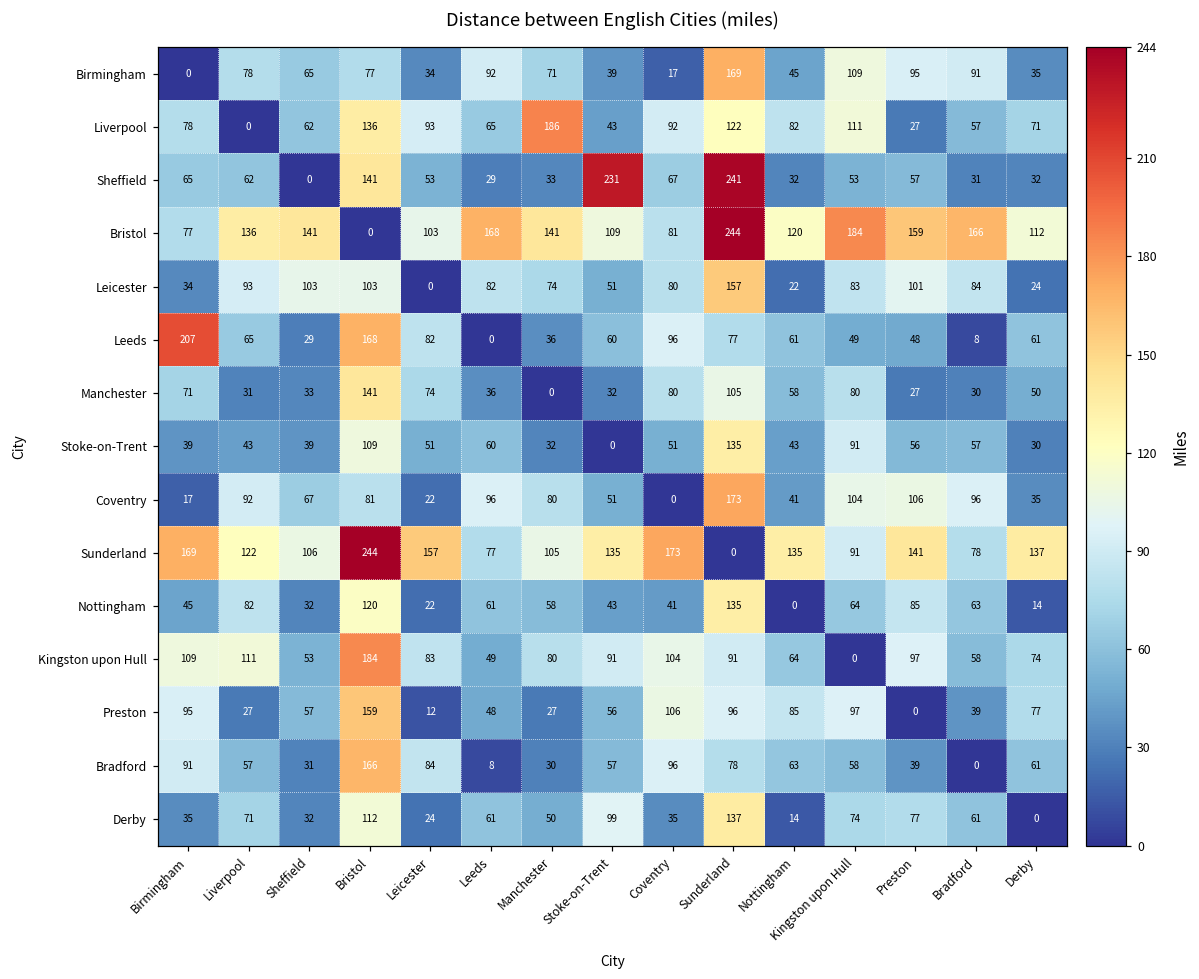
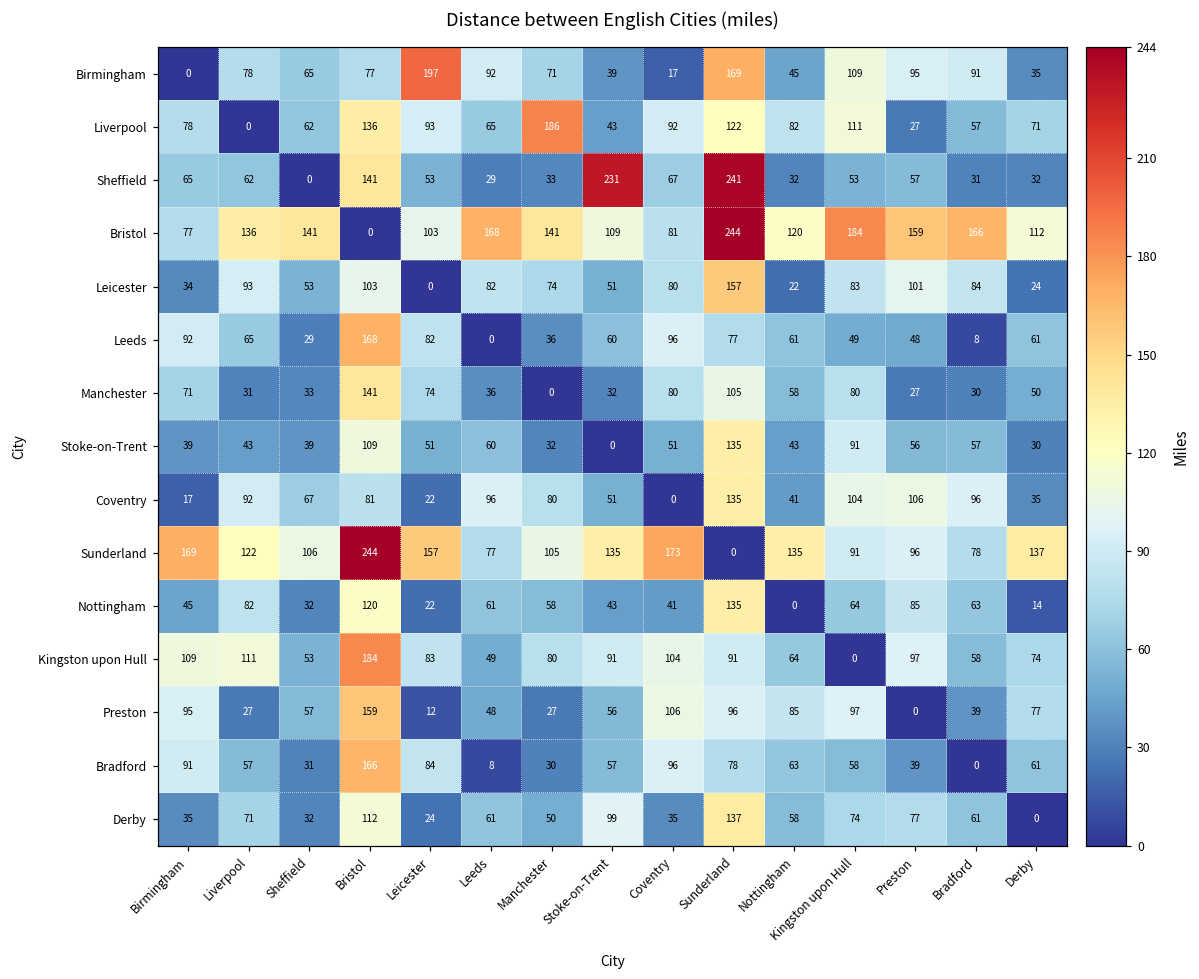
  {
    "Birmingham": {
      "Birmingham": 0,
      "Liverpool": 78,
      "Sheffield": 65,
      "Bristol": 77,
-     "Leicester": 34,
+     "Leicester": 197,
      "Leeds": 92,
      "Manchester": 71,
      "Stoke-on-Trent": 39,
      "Coventry": 17,
      "Sunderland": 169,
      "Nottingham": 45,
      "Kingston upon Hull": 109,
      "Preston": 95,
      "Bradford": 91,
      "Derby": 35
    },
    "Leicester": {
      "Birmingham": 34,
      "Liverpool": 93,
-     "Sheffield": 103,
+     "Sheffield": 53,
      "Bristol": 103,
      "Leicester": 0,
      "Leeds": 82,
      "Manchester": 74,
      "Stoke-on-Trent": 51,
      "Coventry": 80,
      "Sunderland": 157,
      "Nottingham": 22,
      "Kingston upon Hull": 83,
      "Preston": 101,
      "Bradford": 84,
      "Derby": 24
    },
    "Leeds": {
-     "Birmingham": 207,
+     "Birmingham": 92,
      "Liverpool": 65,
      "Sheffield": 29,
      "Bristol": 168,
      "Leicester": 82,
      "Leeds": 0,
      "Manchester": 36,
      "Stoke-on-Trent": 60,
      "Coventry": 96,
      "Sunderland": 77,
      "Nottingham": 61,
      "Kingston upon Hull": 49,
      "Preston": 48,
      "Bradford": 8,
      "Derby": 61
    },
    "Coventry": {
      "Birmingham": 17,
      "Liverpool": 92,
      "Sheffield": 67,
      "Bristol": 81,
      "Leicester": 22,
      "Leeds": 96,
      "Manchester": 80,
      "Stoke-on-Trent": 51,
      "Coventry": 0,
-     "Sunderland": 173,
+     "Sunderland": 135,
      "Nottingham": 41,
      "Kingston upon Hull": 104,
      "Preston": 106,
      "Bradford": 96,
      "Derby": 35
    },
    "Sunderland": {
      "Birmingham": 169,
      "Liverpool": 122,
      "Sheffield": 106,
      "Bristol": 244,
      "Leicester": 157,
      "Leeds": 77,
      "Manchester": 105,
      "Stoke-on-Trent": 135,
      "Coventry": 173,
      "Sunderland": 0,
      "Nottingham": 135,
      "Kingston upon Hull": 91,
-     "Preston": 141,
+     "Preston": 96,
      "Bradford": 78,
      "Derby": 137
    },
    "Derby": {
      "Birmingham": 35,
      "Liverpool": 71,
      "Sheffield": 32,
      "Bristol": 112,
      "Leicester": 24,
      "Leeds": 61,
      "Manchester": 50,
      "Stoke-on-Trent": 99,
      "Coventry": 35,
      "Sunderland": 137,
-     "Nottingham": 14,
+     "Nottingham": 58,
      "Kingston upon Hull": 74,
      "Preston": 77,
      "Bradford": 61,
      "Derby": 0
    }
  }
